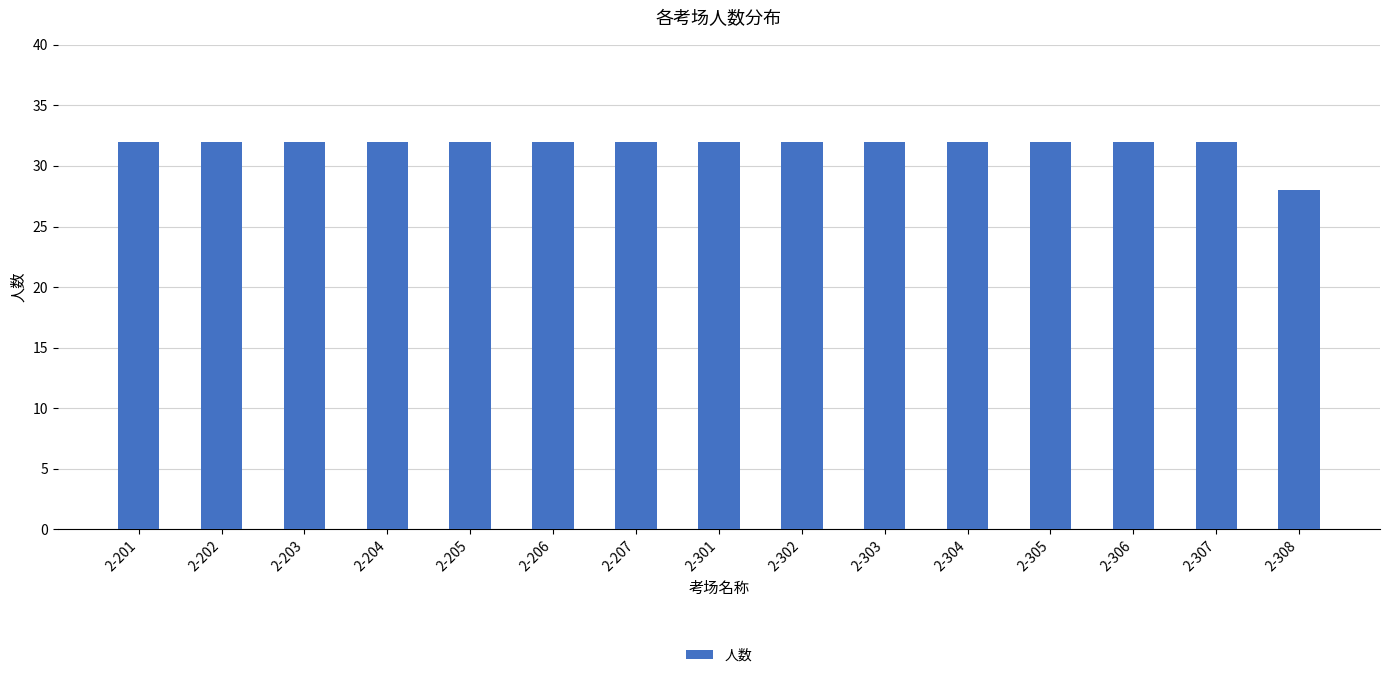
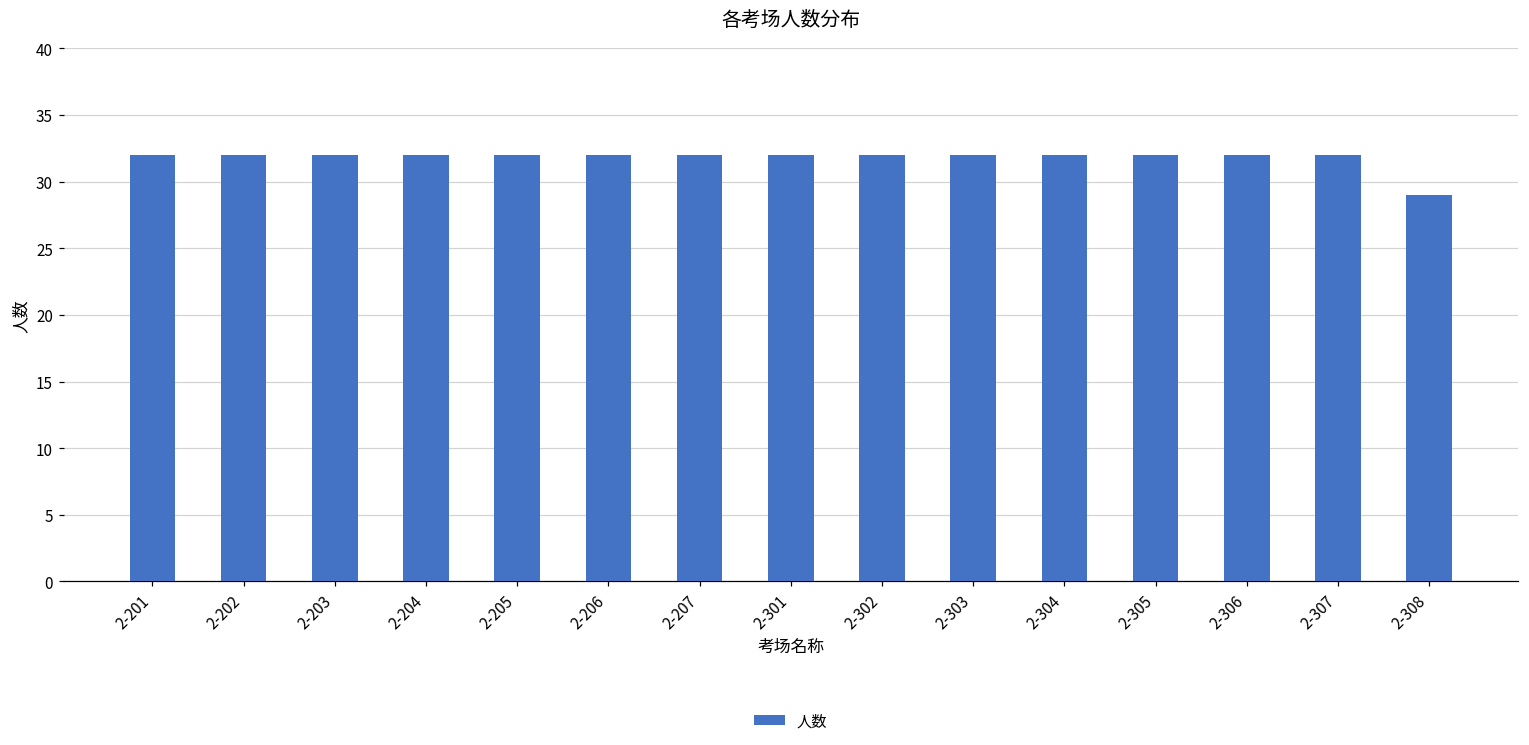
  {
    "2-201": 32,
    "2-202": 32,
    "2-203": 32,
    "2-204": 32,
    "2-205": 32,
    "2-206": 32,
    "2-207": 32,
    "2-301": 32,
    "2-302": 32,
    "2-303": 32,
    "2-304": 32,
    "2-305": 32,
    "2-306": 32,
    "2-307": 32,
-   "2-308": 28
+   "2-308": 29
  }
